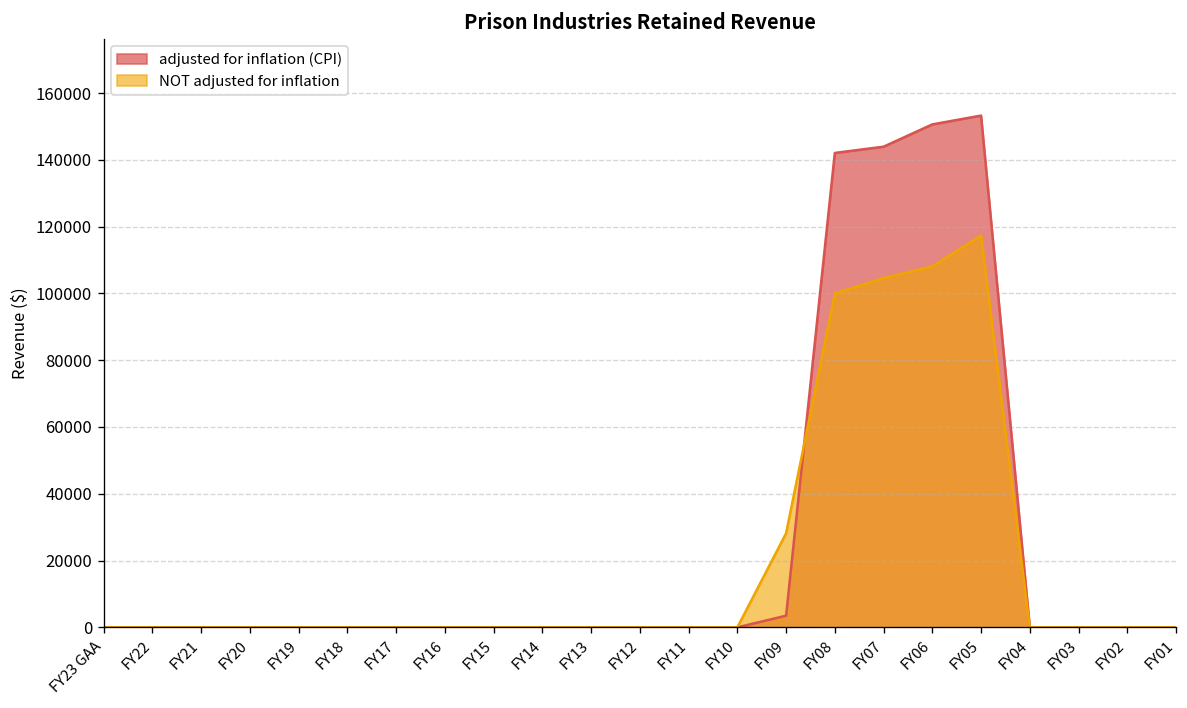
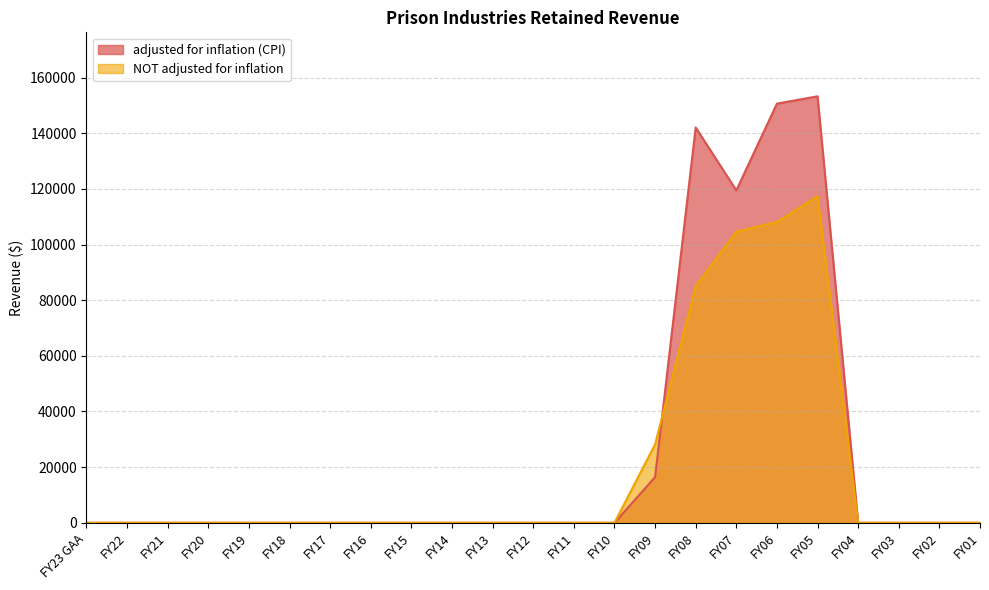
  {
    "adjusted for inflation (CPI)": {
-     "FY09": 4000,
+     "FY09": 16000,
      "FY08": 142000,
-     "FY07": 144000,
+     "FY07": 119000,
      "FY06": 151000,
      "FY05": 153000
    },
    "NOT adjusted for inflation": {
      "FY09": 28000,
-     "FY08": 100000,
+     "FY08": 85000,
      "FY07": 105000,
      "FY06": 108000,
      "FY05": 117000
    }
  }
